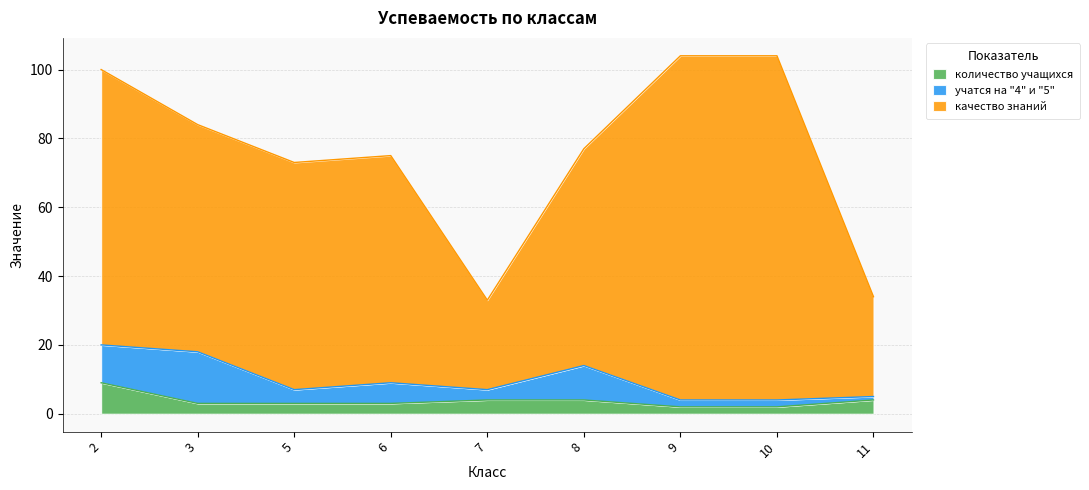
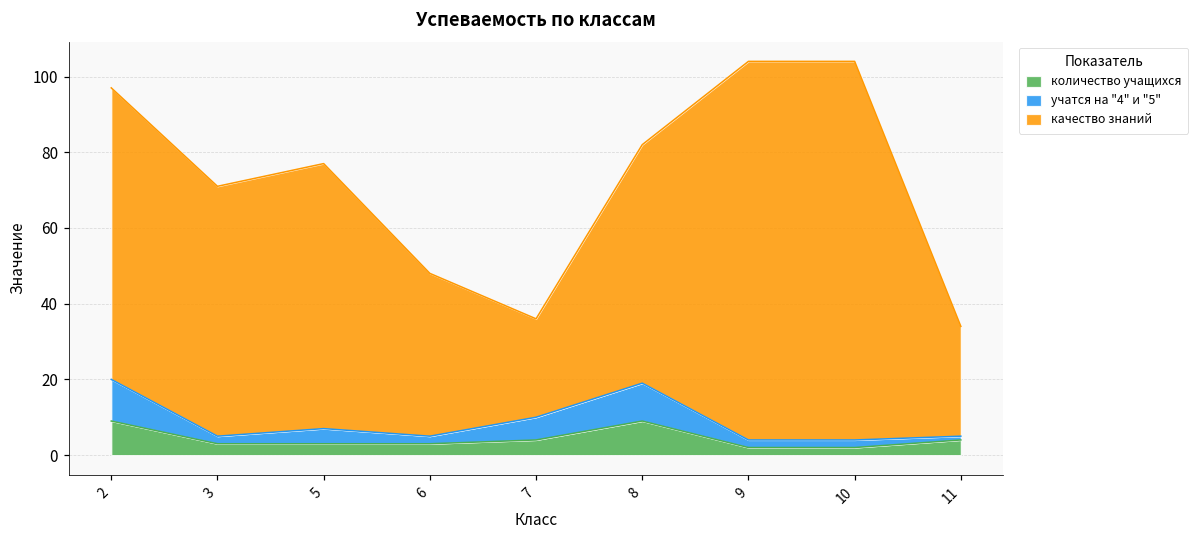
  {
    "количество учащихся": {
      "2": 9,
      "3": 3,
      "5": 3,
      "6": 3,
      "7": 4,
-     "8": 4,
+     "8": 9,
      "9": 2,
      "10": 2,
      "11": 4
    },
    "учатся на \"4\" и \"5\"": {
      "2": 11,
-     "3": 15,
+     "3": 2,
      "5": 4,
-     "6": 6,
-     "7": 3,
+     "6": 2,
+     "7": 6,
      "8": 10,
      "9": 2,
      "10": 2,
      "11": 1
    },
    "качество знаний": {
-     "2": 80,
+     "2": 77,
      "3": 66,
-     "5": 66,
-     "6": 66,
+     "5": 70,
+     "6": 43,
      "7": 26,
      "8": 63,
      "9": 100,
      "10": 100,
      "11": 29
    }
  }
